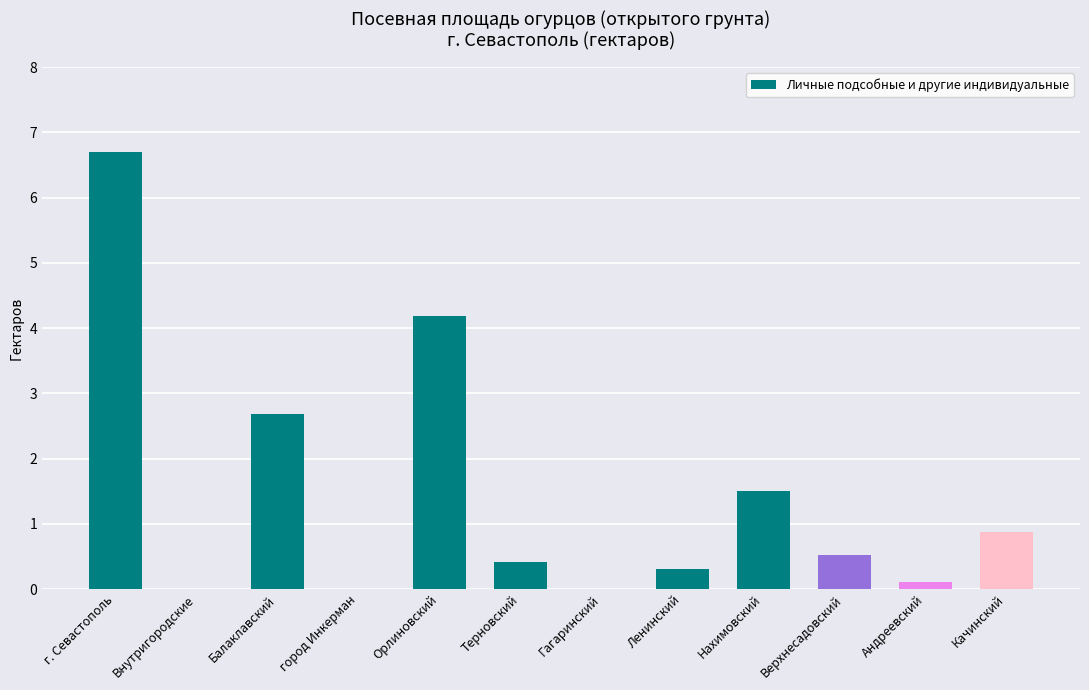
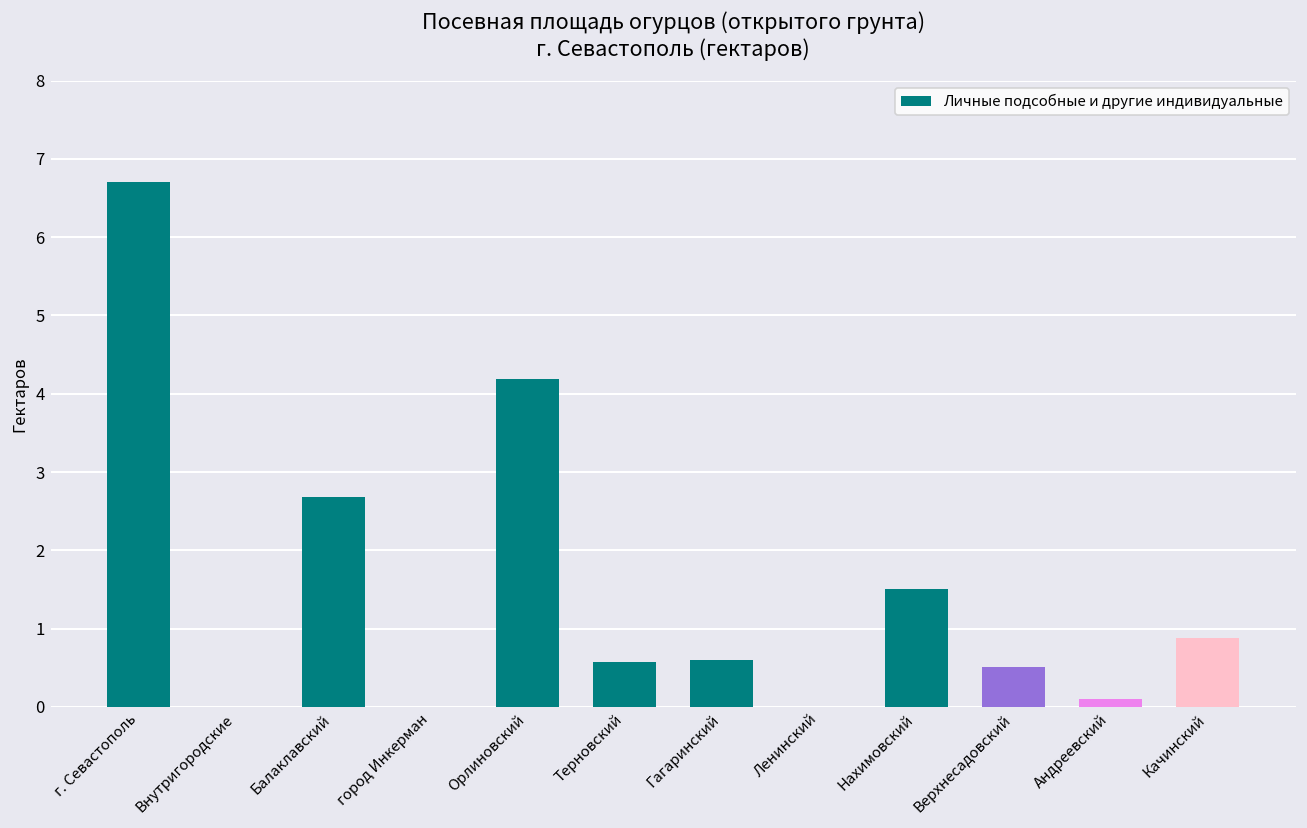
  {
    "г. Севастополь": 6.7,
    "Внутригородские": 0.0,
    "Балаклавский": 2.7,
    "город Инкерман": 0.0,
    "Орлиновский": 4.2,
-   "Терновский": 0.4,
-   "Гагаринский": 0.0,
-   "Ленинский": 0.3,
+   "Терновский": 0.6,
+   "Гагаринский": 0.6,
+   "Ленинский": 0.0,
    "Нахимовский": 1.5,
    "Верхнесадовский": 0.5,
    "Андреевский": 0.1,
    "Качинский": 0.9
  }
